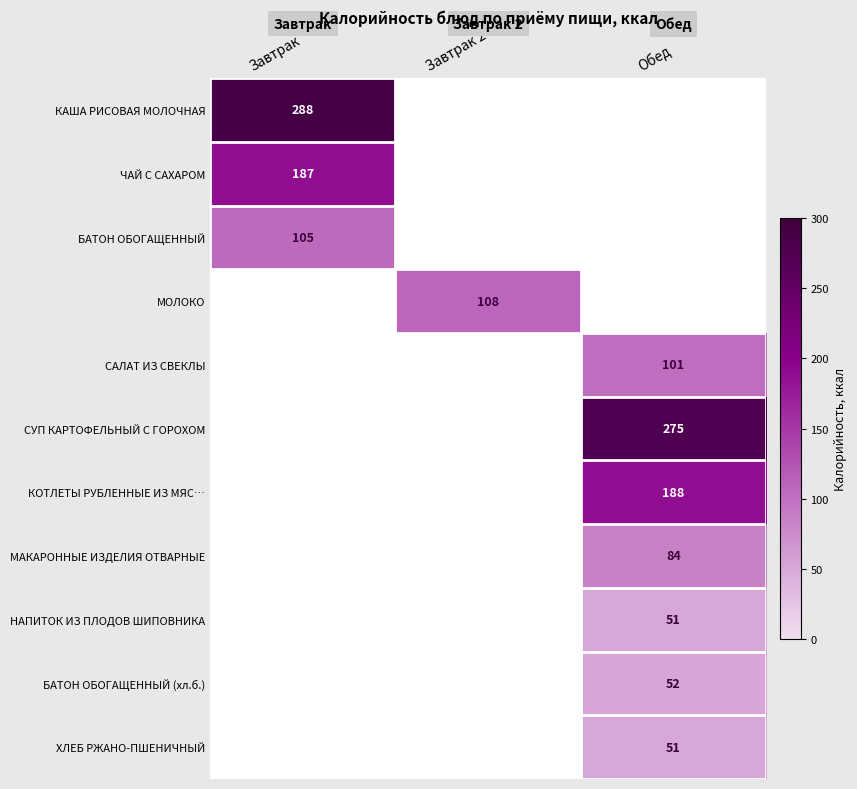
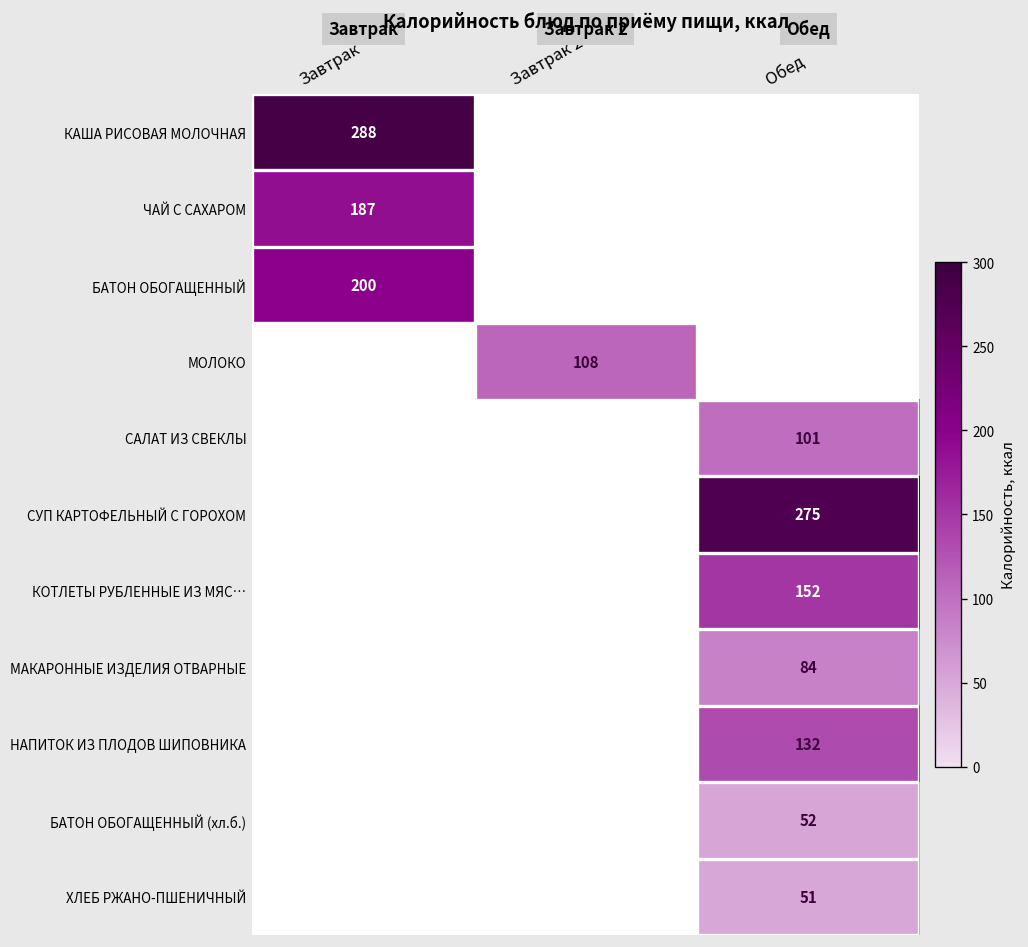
  {
    "КАША РИСОВАЯ МОЛОЧНАЯ": {
      "Завтрак": 288
    },
    "ЧАЙ С САХАРОМ": {
      "Завтрак": 187
    },
    "БАТОН ОБОГАЩЕННЫЙ": {
-     "Завтрак": 105
+     "Завтрак": 200
    },
    "МОЛОКО": {
      "Завтрак 2": 108
    },
    "САЛАТ ИЗ СВЕКЛЫ": {
      "Обед": 101
    },
    "СУП КАРТОФЕЛЬНЫЙ С ГОРОХОМ": {
      "Обед": 275
    },
    "КОТЛЕТЫ РУБЛЕННЫЕ ИЗ МЯС…": {
-     "Обед": 188
+     "Обед": 152
    },
    "МАКАРОННЫЕ ИЗДЕЛИЯ ОТВАРНЫЕ": {
      "Обед": 84
    },
    "НАПИТОК ИЗ ПЛОДОВ ШИПОВНИКА": {
-     "Обед": 51
+     "Обед": 132
    },
    "БАТОН ОБОГАЩЕННЫЙ (хл.б.)": {
      "Обед": 52
    },
    "ХЛЕБ РЖАНО-ПШЕНИЧНЫЙ": {
      "Обед": 51
    }
  }
